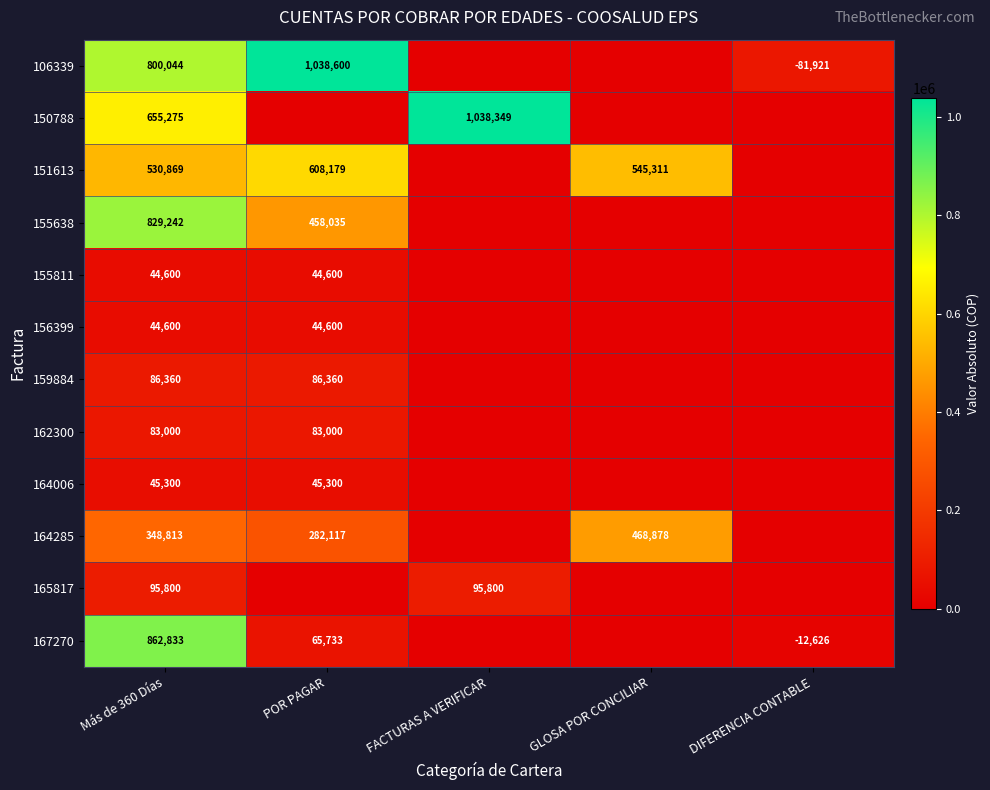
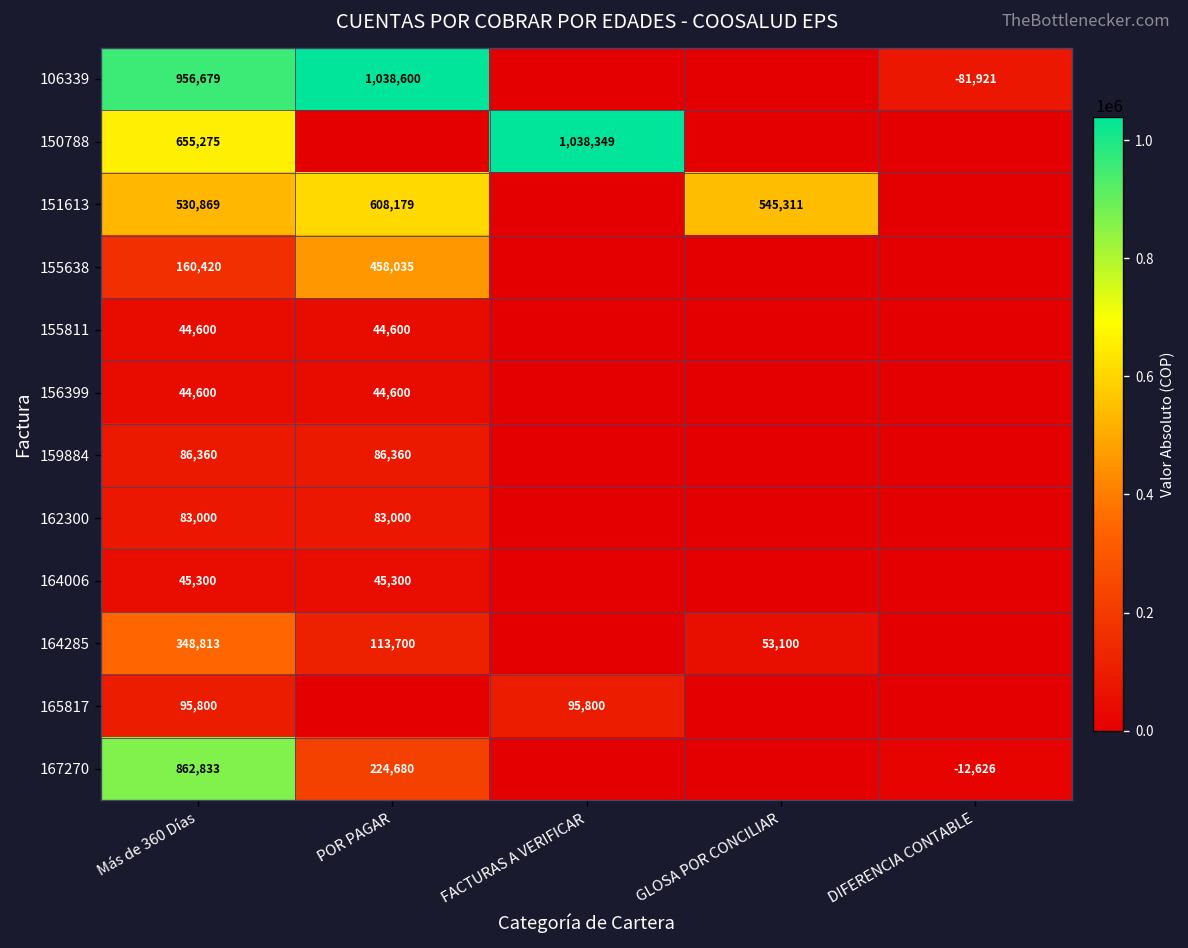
  {
    "106339": {
-     "Más de 360 Días": "800,044",
+     "Más de 360 Días": "956,679",
      "POR PAGAR": "1,038,600",
      "DIFERENCIA CONTABLE": "-81,921"
    },
    "150788": {
      "Más de 360 Días": "655,275",
      "FACTURAS A VERIFICAR": "1,038,349"
    },
    "151613": {
      "Más de 360 Días": "530,869",
      "POR PAGAR": "608,179",
      "GLOSA POR CONCILIAR": "545,311"
    },
    "155638": {
-     "Más de 360 Días": "829,242",
+     "Más de 360 Días": "160,420",
      "POR PAGAR": "458,035"
    },
    "155811": {
      "Más de 360 Días": "44,600",
      "POR PAGAR": "44,600"
    },
    "156399": {
      "Más de 360 Días": "44,600",
      "POR PAGAR": "44,600"
    },
    "159884": {
      "Más de 360 Días": "86,360",
      "POR PAGAR": "86,360"
    },
    "162300": {
      "Más de 360 Días": "83,000",
      "POR PAGAR": "83,000"
    },
    "164006": {
      "Más de 360 Días": "45,300",
      "POR PAGAR": "45,300"
    },
    "164285": {
      "Más de 360 Días": "348,813",
-     "POR PAGAR": "282,117",
-     "GLOSA POR CONCILIAR": "468,878"
+     "POR PAGAR": "113,700",
+     "GLOSA POR CONCILIAR": "53,100"
    },
    "165817": {
      "Más de 360 Días": "95,800",
      "FACTURAS A VERIFICAR": "95,800"
    },
    "167270": {
      "Más de 360 Días": "862,833",
-     "POR PAGAR": "65,733",
+     "POR PAGAR": "224,680",
      "DIFERENCIA CONTABLE": "-12,626"
    }
  }
